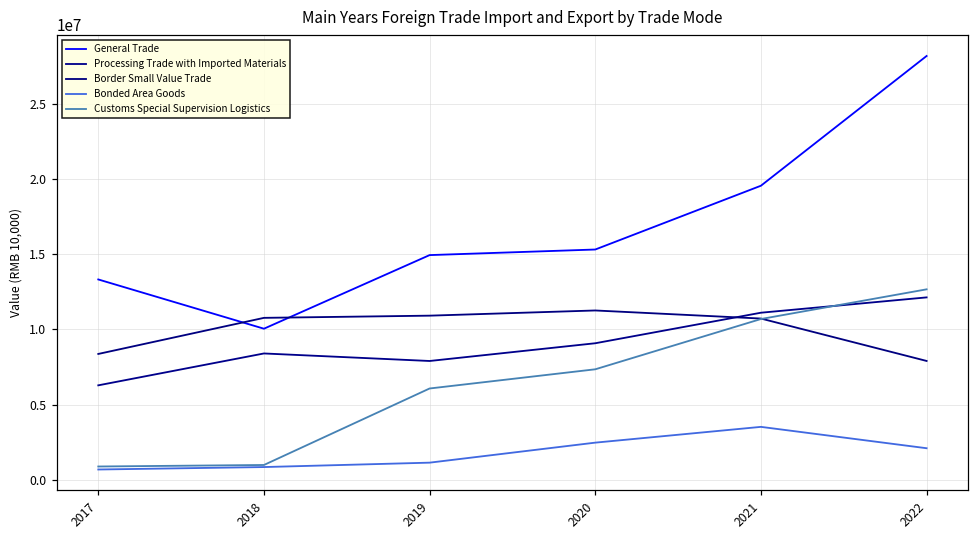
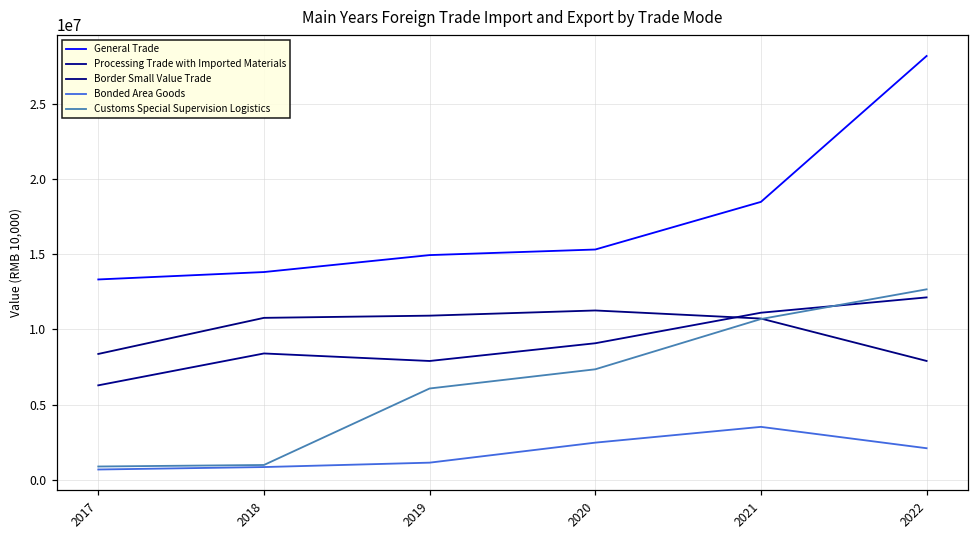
  {
    "General Trade": {
      "2017": 13300000,
-     "2018": 10000000,
+     "2018": 13800000,
      "2019": 14900000,
      "2020": 15300000,
-     "2021": 19500000,
+     "2021": 18500000,
      "2022": 28200000
    }
  }
